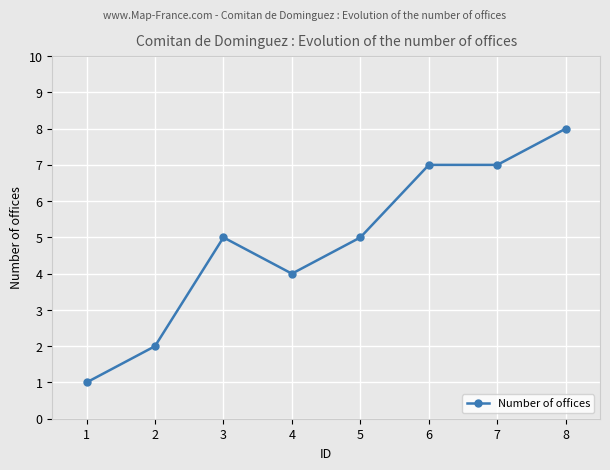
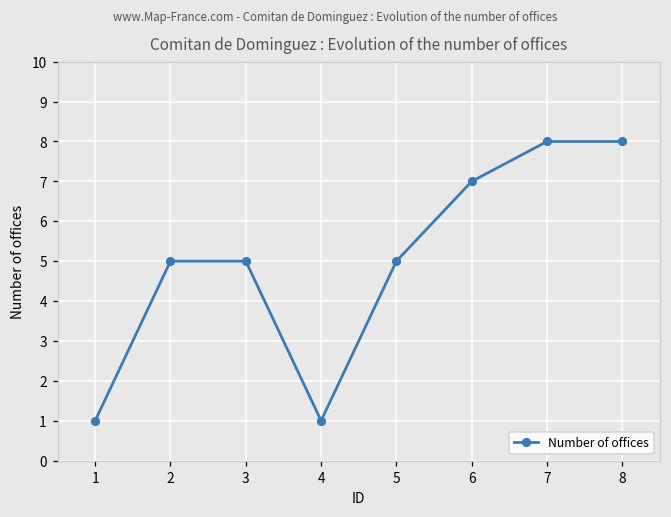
  {
    "1": 1,
-   "2": 2,
+   "2": 5,
    "3": 5,
-   "4": 4,
+   "4": 1,
    "5": 5,
    "6": 7,
-   "7": 7,
+   "7": 8,
    "8": 8
  }
